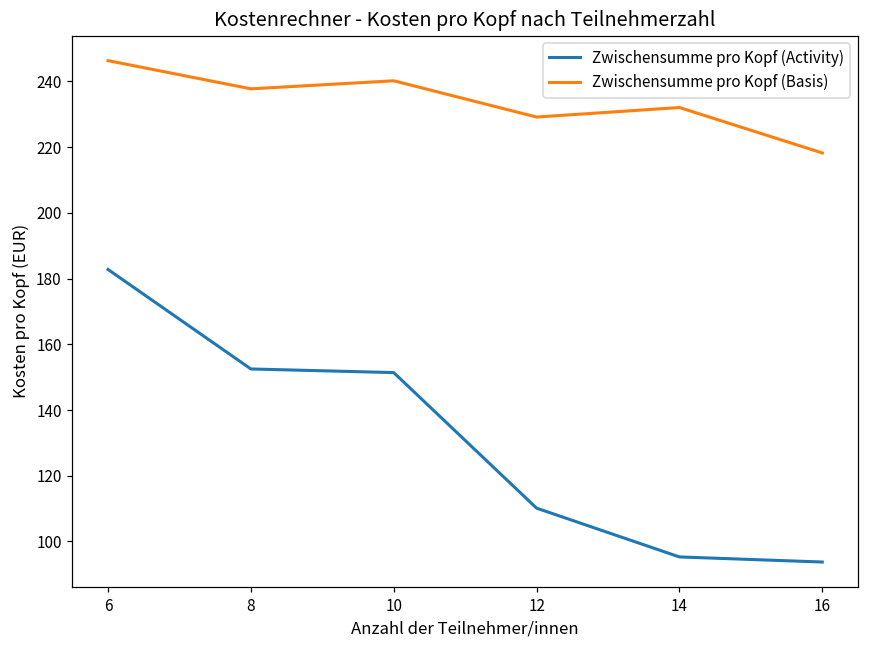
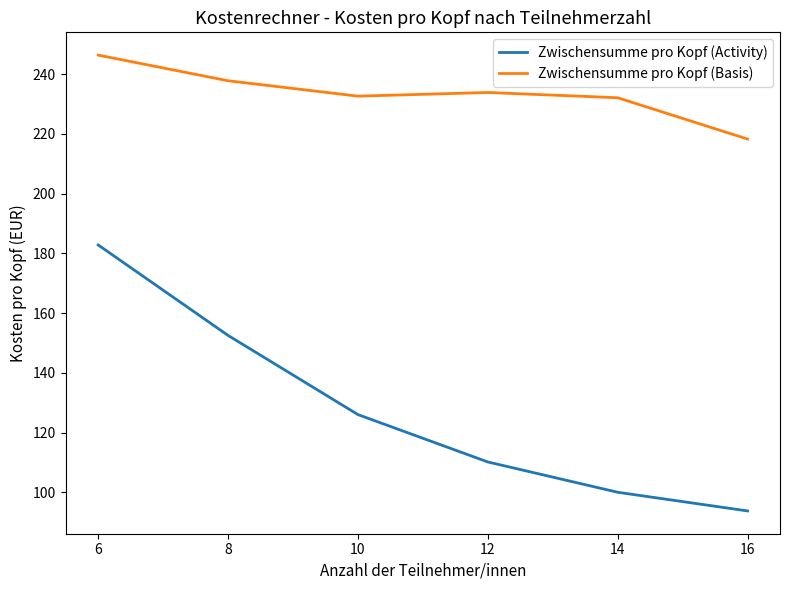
  {
    "Zwischensumme pro Kopf (Activity)": {
      "6": 183,
      "8": 153,
-     "10": 151,
+     "10": 126,
      "12": 110,
-     "14": 95,
+     "14": 100,
      "16": 94
    },
    "Zwischensumme pro Kopf (Basis)": {
      "6": 246,
      "8": 238,
-     "10": 240,
-     "12": 229,
+     "10": 233,
+     "12": 234,
      "14": 232,
      "16": 218
    }
  }
